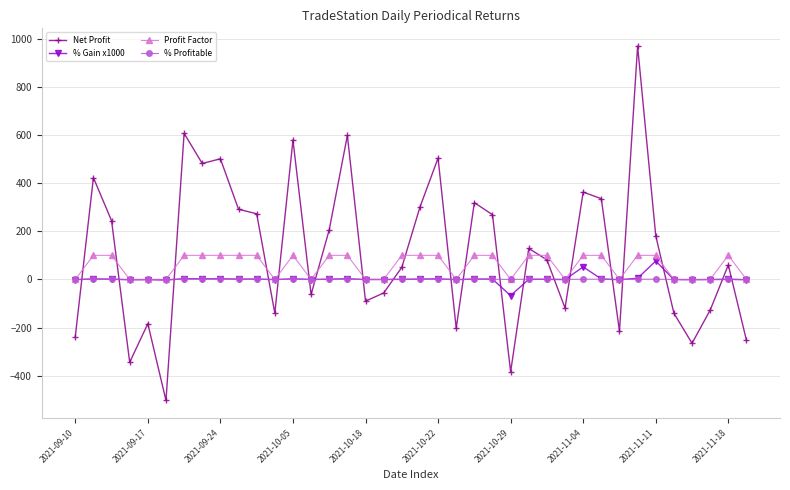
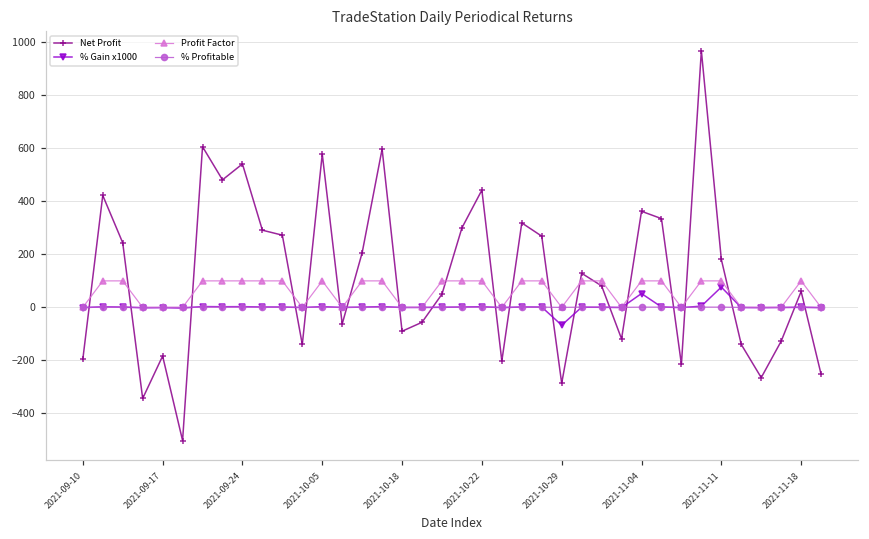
  {
    "Net Profit": {
-     "2021-09-10": -240,
+     "2021-09-10": -200,
      "2021-09-17": -180,
-     "2021-09-24": 500,
+     "2021-09-24": 540,
      "2021-10-05": 580,
      "2021-10-18": -90,
-     "2021-10-22": 500,
-     "2021-10-29": -380,
+     "2021-10-22": 440,
+     "2021-10-29": -290,
      "2021-11-04": 360,
      "2021-11-11": 180,
      "2021-11-18": 60
    },
    "% Gain x1000": {
      "2021-10-29": -70,
      "2021-11-04": 50,
      "2021-11-11": 80
    }
  }
